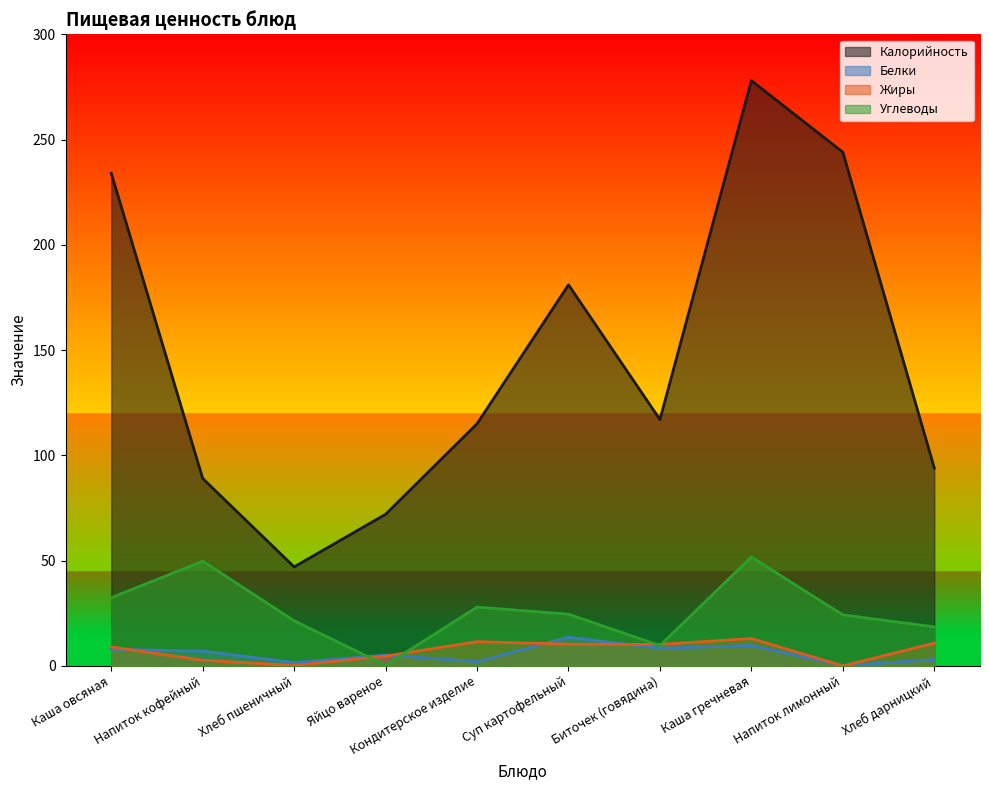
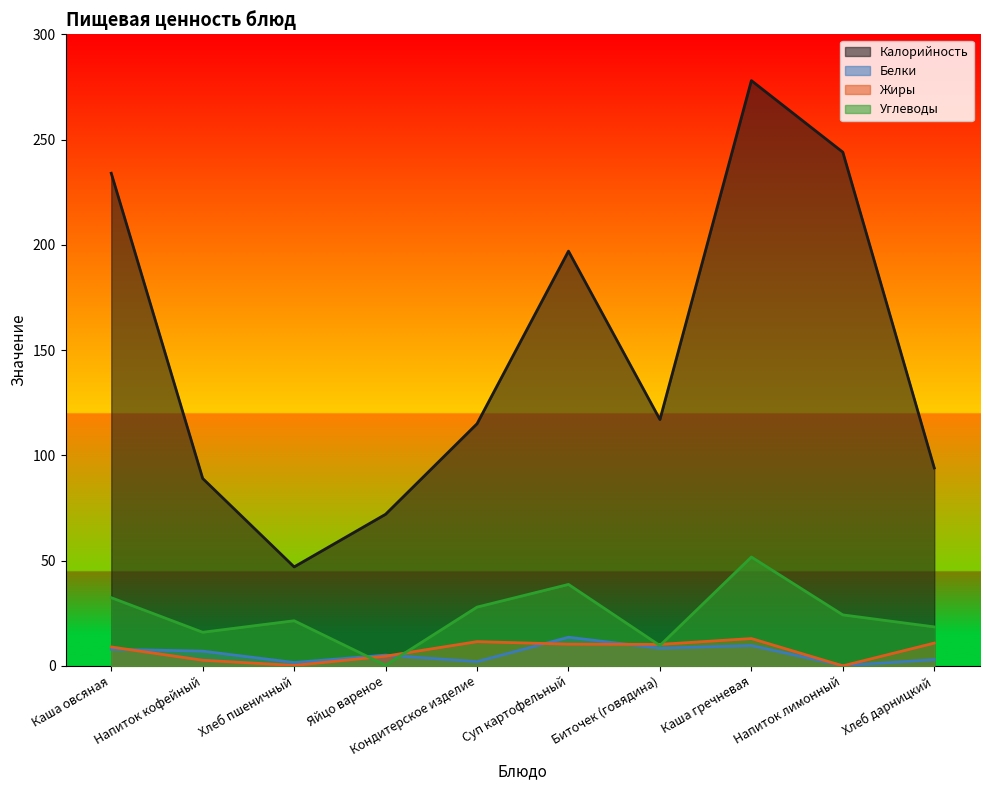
  {
    "Калорийность": {
      "Каша овсяная": 234,
      "Напиток кофейный": 89,
      "Хлеб пшеничный": 47,
      "Яйцо вареное": 72,
      "Кондитерское изделие": 115,
-     "Суп картофельный": 181,
+     "Суп картофельный": 197,
      "Биточек (говядина)": 117,
      "Каша гречневая": 278,
      "Напиток лимонный": 244,
      "Хлеб дарницкий": 94
    },
    "Белки": {
      "Напиток кофейный": 7,
      "Хлеб пшеничный": 2,
      "Кондитерское изделие": 2,
      "Суп картофельный": 14,
      "Биточек (говядина)": 8,
      "Каша гречневая": 10,
      "Хлеб дарницкий": 3
    },
    "Жиры": {
      "Напиток кофейный": 3,
      "Хлеб пшеничный": 0,
      "Кондитерское изделие": 12,
      "Суп картофельный": 10,
      "Каша гречневая": 13,
      "Хлеб дарницкий": 11
    },
    "Углеводы": {
      "Каша овсяная": 32,
-     "Напиток кофейный": 50,
+     "Напиток кофейный": 16,
      "Хлеб пшеничный": 21,
      "Яйцо вареное": 0,
      "Кондитерское изделие": 28,
-     "Суп картофельный": 25,
+     "Суп картофельный": 39,
      "Каша гречневая": 52,
      "Напиток лимонный": 24,
      "Хлеб дарницкий": 19
    }
  }
